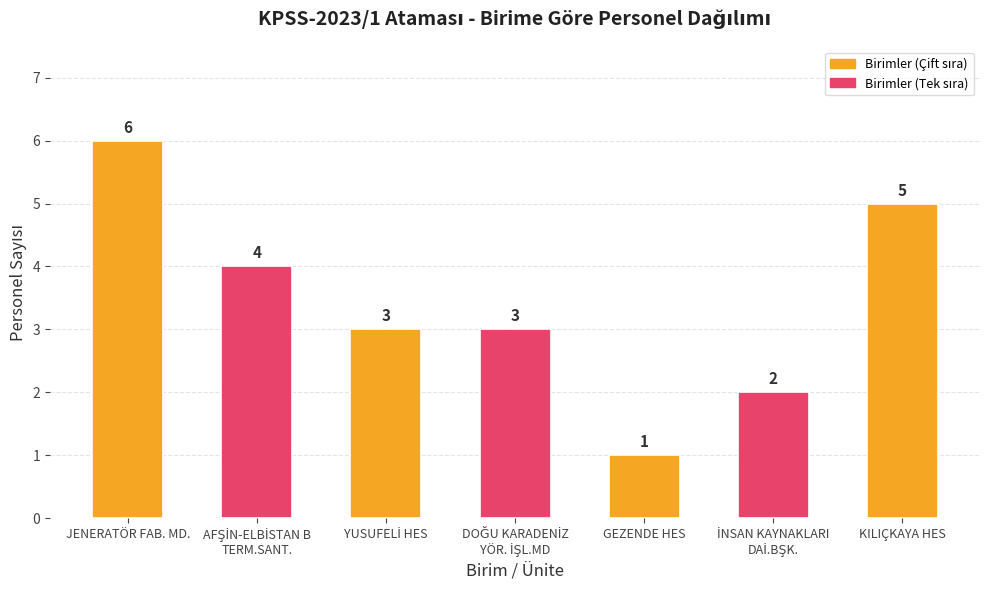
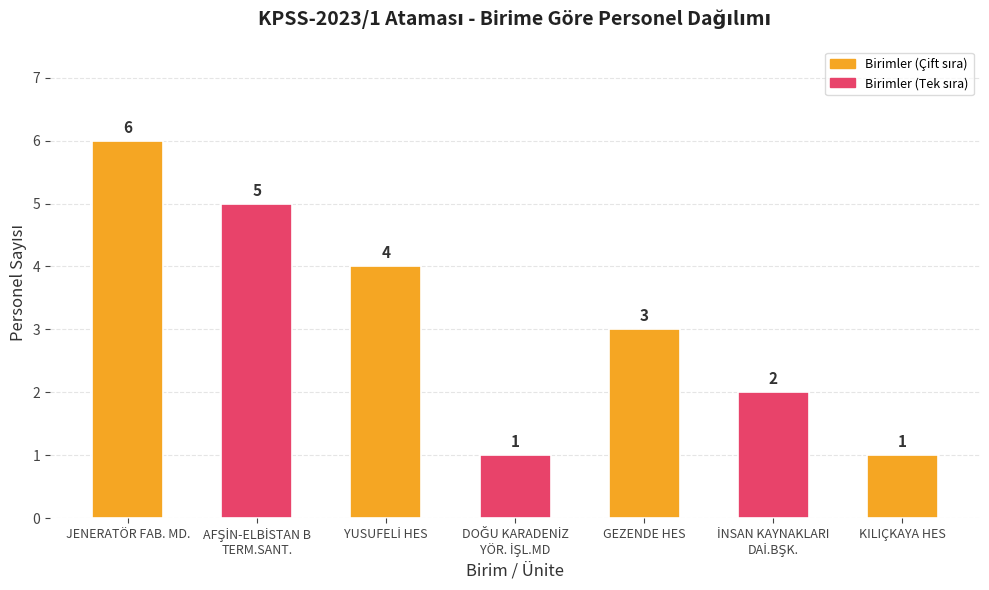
  {
    "JENERATÖR FAB. MD.": 6,
-   "AFŞİN-ELBİSTAN B TERM.SANT.": 4,
-   "YUSUFELİ HES": 3,
-   "DOĞU KARADENİZ YÖR. İŞL.MD": 3,
-   "GEZENDE HES": 1,
+   "AFŞİN-ELBİSTAN B TERM.SANT.": 5,
+   "YUSUFELİ HES": 4,
+   "DOĞU KARADENİZ YÖR. İŞL.MD": 1,
+   "GEZENDE HES": 3,
    "İNSAN KAYNAKLARI DAİ.BŞK.": 2,
-   "KILIÇKAYA HES": 5
+   "KILIÇKAYA HES": 1
  }
